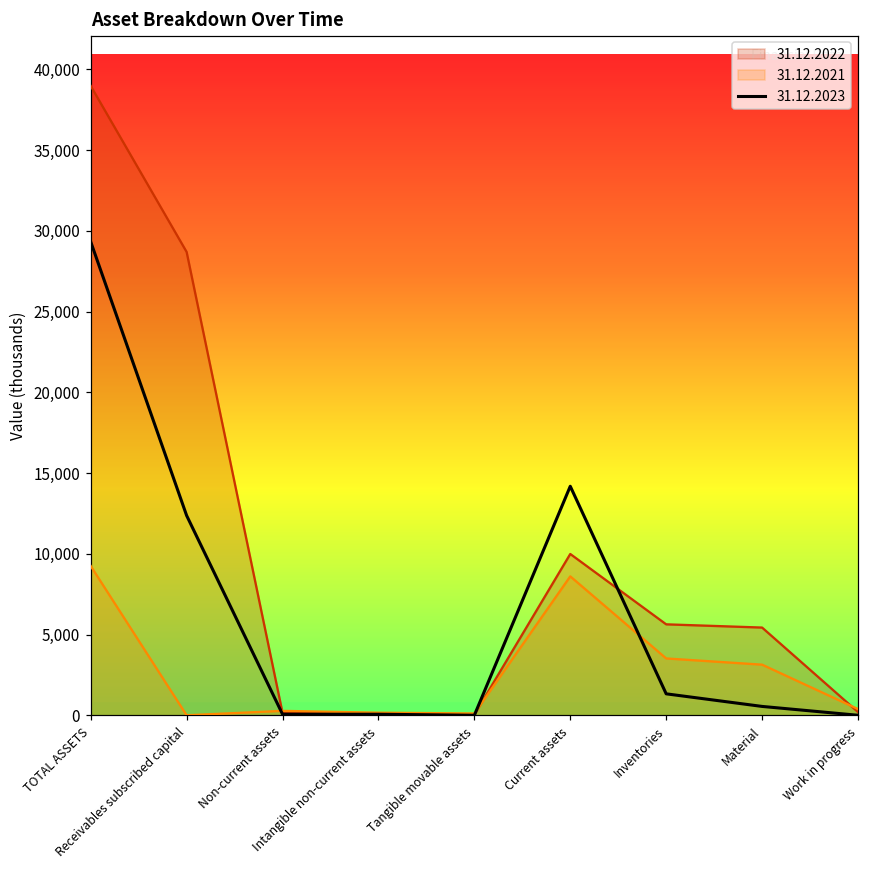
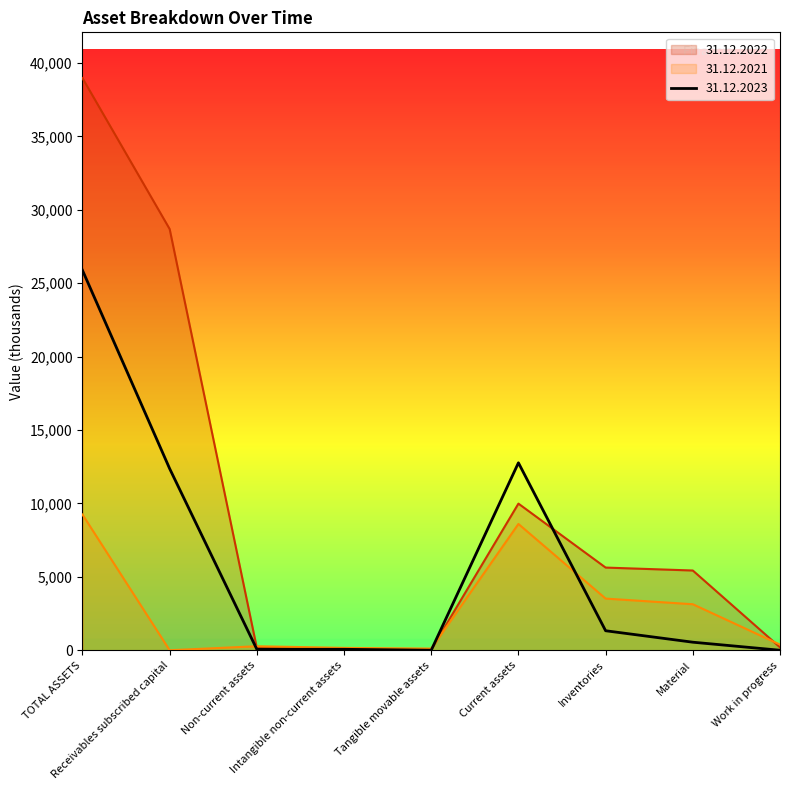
  {
    "31.12.2023": {
-     "TOTAL ASSETS": "29,300",
+     "TOTAL ASSETS": "25,900",
      "Receivables subscribed capital": "12,400",
-     "Current assets": "14,200",
+     "Current assets": "12,800",
      "Inventories": "1,300"
    }
  }
